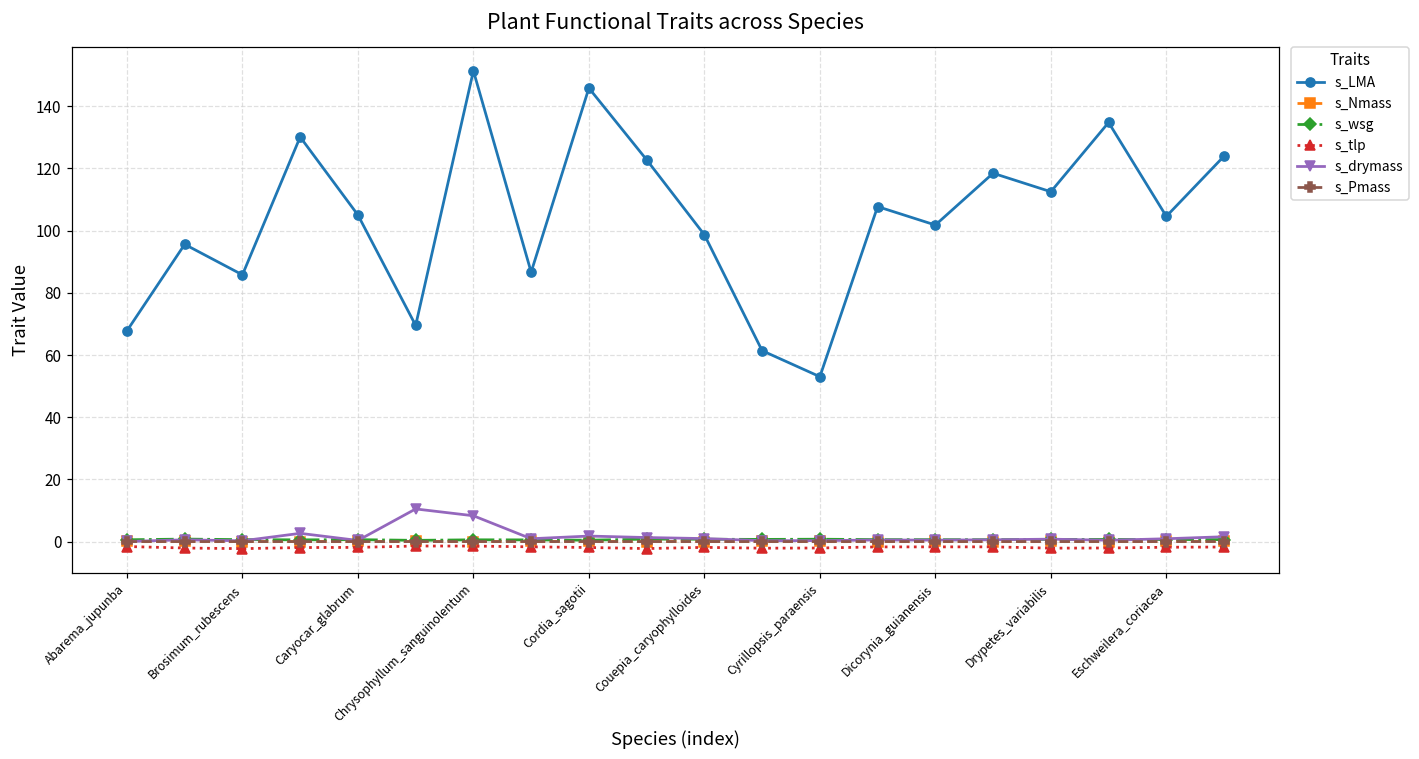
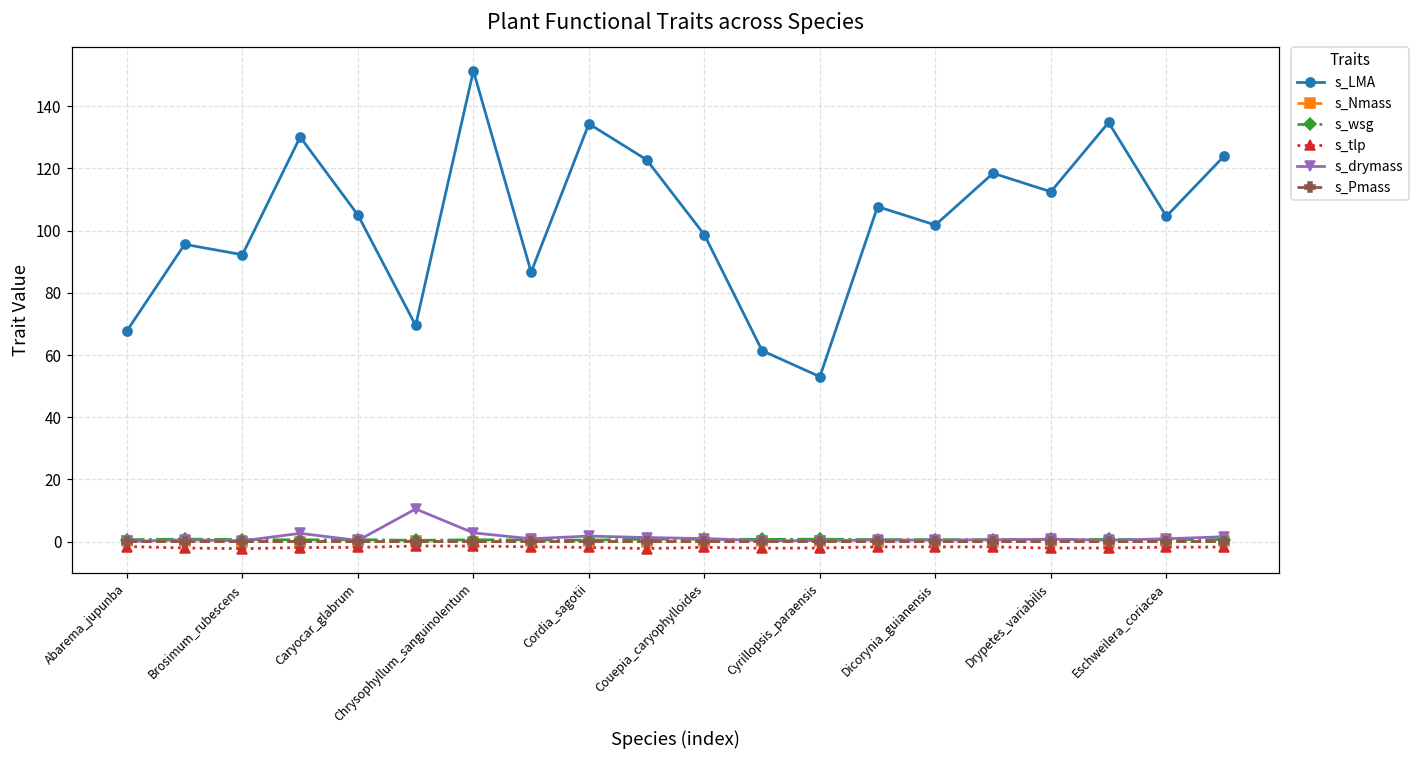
  {
    "s_LMA": {
      "Abarema_jupunba": 68,
-     "Brosimum_rubescens": 86,
+     "Brosimum_rubescens": 92,
      "Caryocar_glabrum": 105,
      "Chrysophyllum_sanguinolentum": 151,
-     "Cordia_sagotii": 146,
+     "Cordia_sagotii": 134,
      "Couepia_caryophylloides": 99,
      "Cyrillopsis_paraensis": 53,
      "Dicorynia_guianensis": 102,
      "Drypetes_variabilis": 113,
      "Eschweilera_coriacea": 105
    },
    "s_tlp": {
      "Abarema_jupunba": -2,
      "Brosimum_rubescens": -2,
      "Caryocar_glabrum": -2,
      "Chrysophyllum_sanguinolentum": -1,
      "Cordia_sagotii": -2,
      "Couepia_caryophylloides": -2,
      "Cyrillopsis_paraensis": -2,
      "Dicorynia_guianensis": -2,
      "Drypetes_variabilis": -2,
      "Eschweilera_coriacea": -2
    },
    "s_drymass": {
-     "Chrysophyllum_sanguinolentum": 8,
+     "Chrysophyllum_sanguinolentum": 3,
      "Cordia_sagotii": 2
    }
  }
